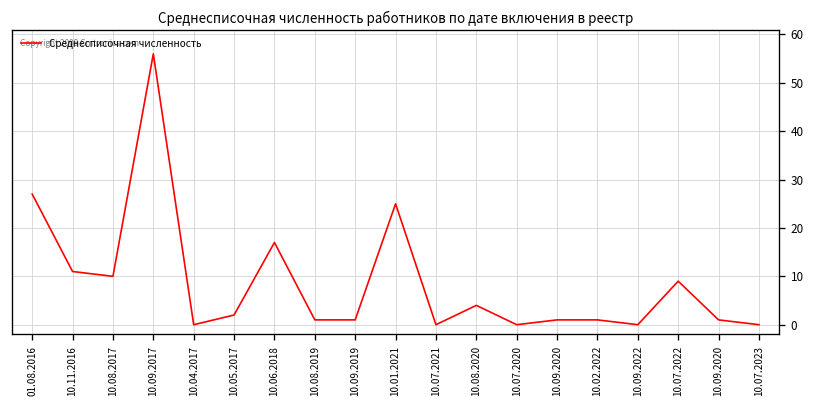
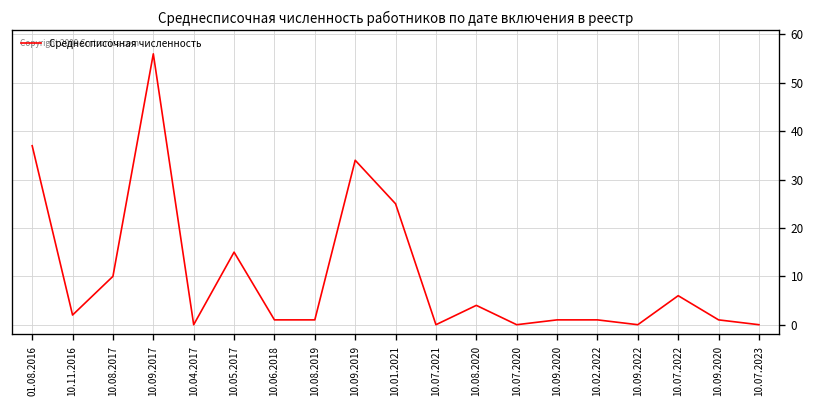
  {
-   "01.08.2016": 27,
-   "10.11.2016": 11,
+   "01.08.2016": 37,
+   "10.11.2016": 2,
    "10.08.2017": 10,
    "10.04.2017": 0,
-   "10.05.2017": 2,
-   "10.06.2018": 17,
+   "10.05.2017": 15,
+   "10.06.2018": 1,
    "10.08.2019": 1,
-   "10.09.2019": 1,
+   "10.09.2019": 34,
    "10.01.2021": 25,
    "10.07.2021": 0,
    "10.08.2020": 4,
    "10.07.2020": 0,
    "10.02.2022": 1,
    "10.09.2022": 0,
-   "10.07.2022": 9,
+   "10.07.2022": 6,
    "10.07.2023": 0
  }
